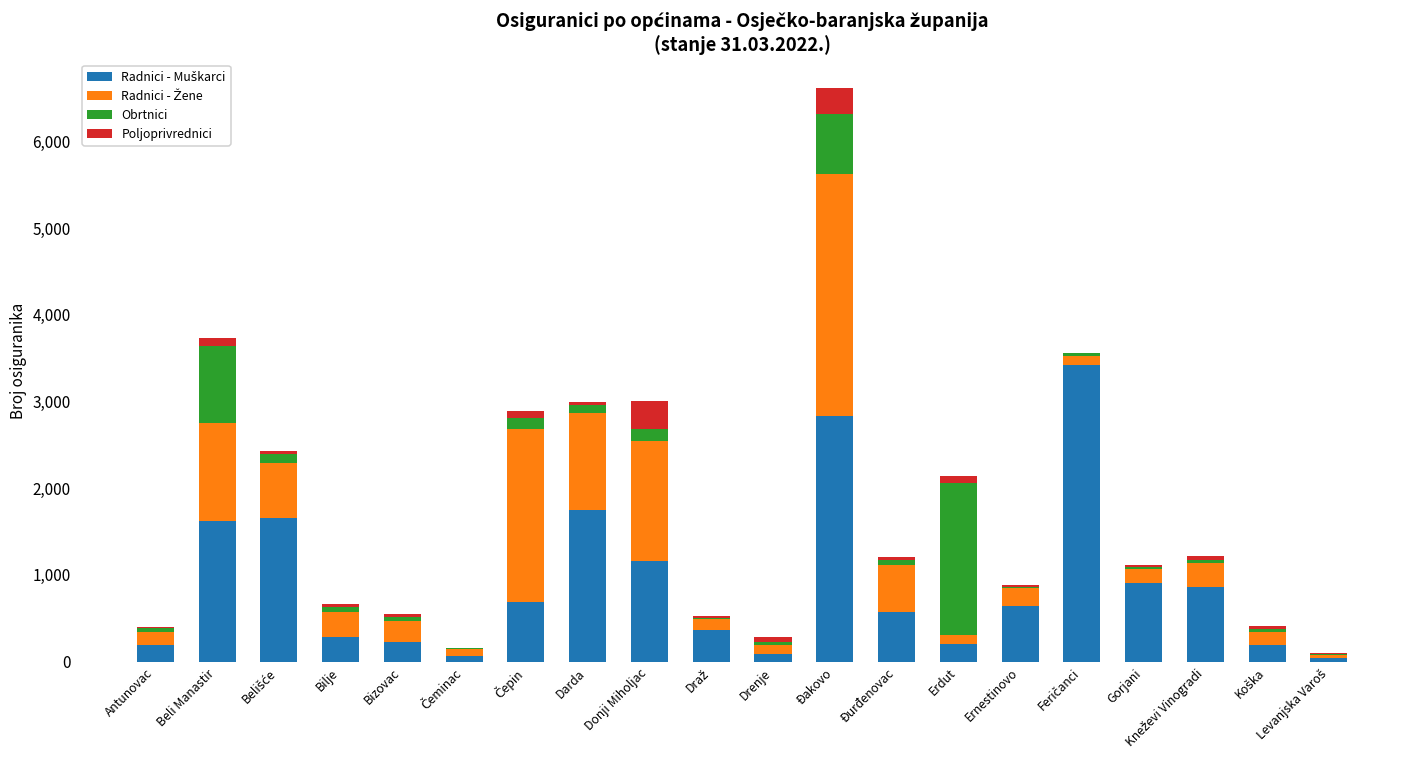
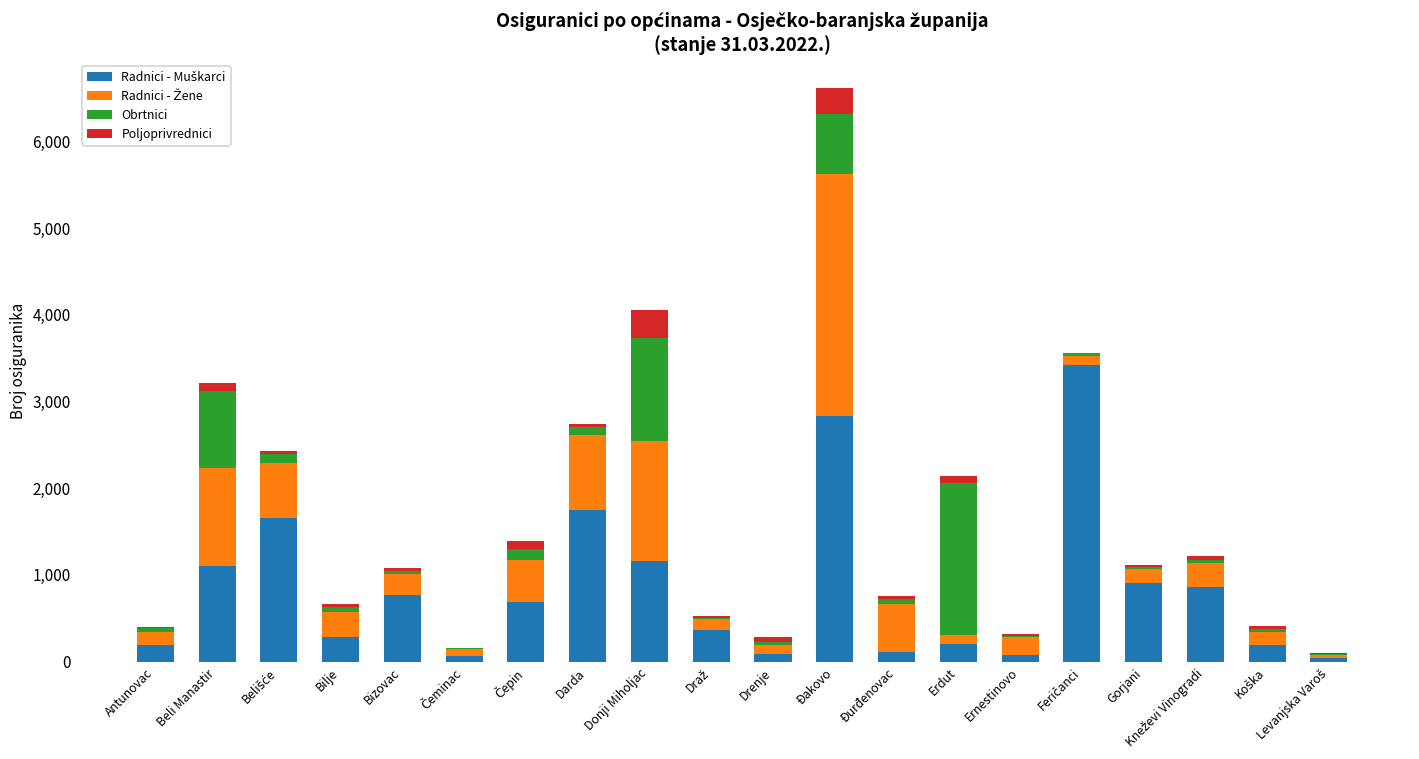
  {
    "Radnici - Muškarci": {
      "Antunovac": "200",
-     "Beli Manastir": "1,600",
+     "Beli Manastir": "1,100",
      "Belišće": "1,700",
      "Bilje": "300",
-     "Bizovac": "200",
+     "Bizovac": "800",
      "Čeminac": "100",
      "Čepin": "700",
      "Darda": "1,700",
      "Donji Miholjac": "1,200",
      "Draž": "400",
      "Drenje": "100",
      "Đakovo": "2,800",
-     "Đurđenovac": "600",
+     "Đurđenovac": "100",
      "Erdut": "200",
-     "Ernestinovo": "600",
+     "Ernestinovo": "100",
      "Feričanci": "3,400",
      "Gorjani": "900",
      "Kneževi Vinogradi": "900",
      "Koška": "200",
      "Levanjska Varoš": "0"
    },
    "Radnici - Žene": {
      "Antunovac": "200",
      "Beli Manastir": "1,100",
      "Belišće": "600",
      "Bilje": "300",
      "Bizovac": "200",
      "Čeminac": "100",
-     "Čepin": "2,000",
-     "Darda": "1,100",
+     "Čepin": "500",
+     "Darda": "900",
      "Donji Miholjac": "1,400",
      "Draž": "100",
      "Drenje": "100",
      "Đakovo": "2,800",
      "Đurđenovac": "600",
      "Erdut": "100",
      "Ernestinovo": "200",
      "Feričanci": "100",
      "Gorjani": "200",
      "Kneževi Vinogradi": "300",
      "Koška": "100",
      "Levanjska Varoš": "0"
    },
    "Obrtnici": {
      "Antunovac": "0",
      "Beli Manastir": "900",
      "Belišće": "100",
      "Bilje": "100",
      "Bizovac": "0",
      "Čepin": "100",
      "Darda": "100",
-     "Donji Miholjac": "100",
+     "Donji Miholjac": "1,200",
      "Drenje": "0",
      "Đakovo": "700",
      "Đurđenovac": "100",
      "Erdut": "1,800",
      "Kneževi Vinogradi": "0"
    },
    "Poljoprivrednici": {
      "Beli Manastir": "100",
      "Belišće": "0",
      "Bizovac": "0",
      "Čepin": "100",
      "Darda": "0",
      "Donji Miholjac": "300",
      "Drenje": "100",
      "Đakovo": "300",
      "Đurđenovac": "0",
      "Erdut": "100",
      "Ernestinovo": "0",
      "Kneževi Vinogradi": "0",
      "Koška": "0"
    }
  }
